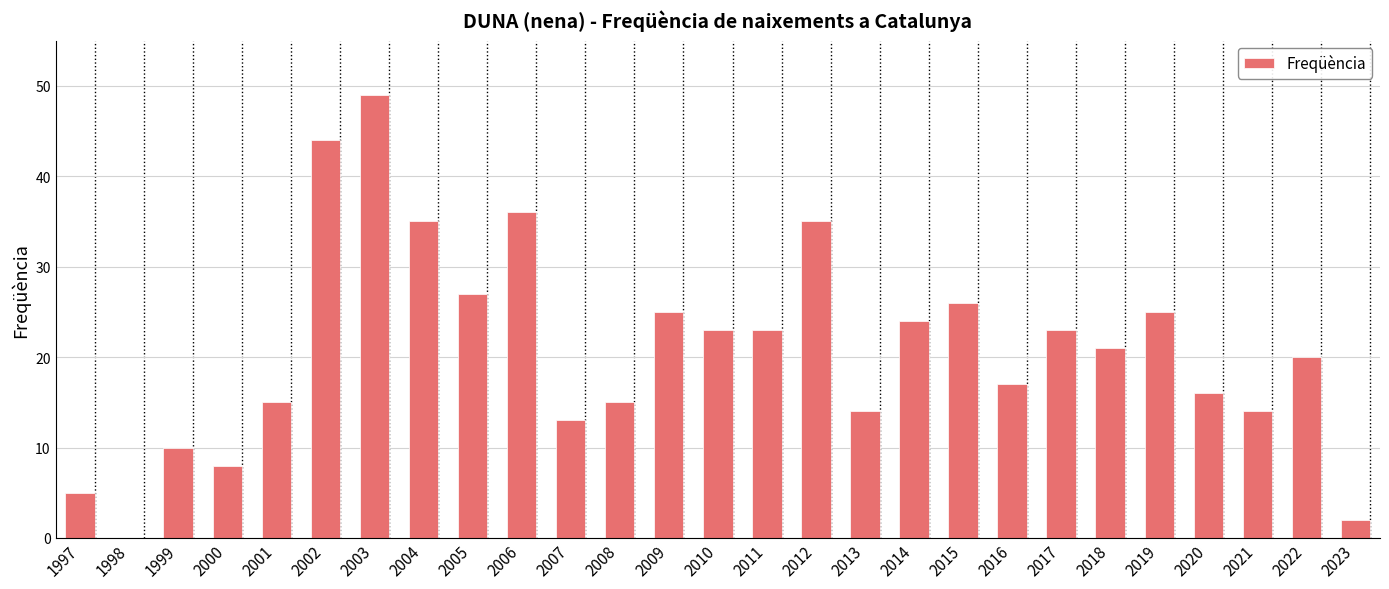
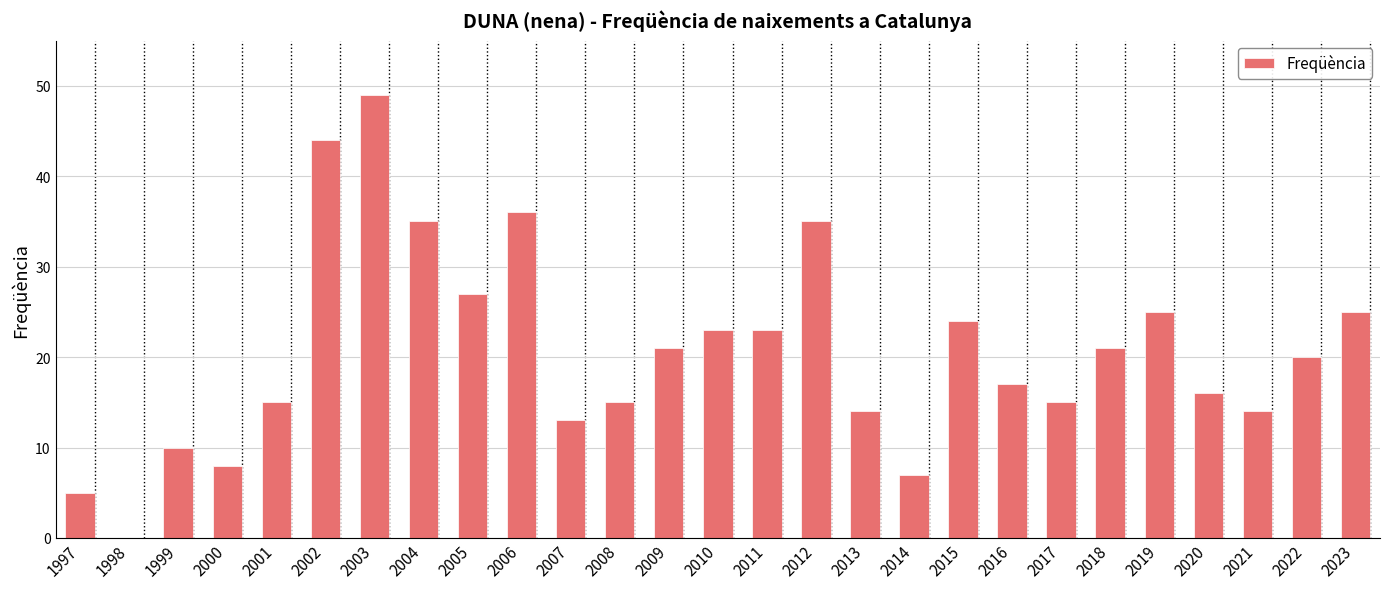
  {
    "1997": 5,
    "1998": 0,
    "1999": 10,
    "2000": 8,
    "2001": 15,
    "2002": 44,
    "2003": 49,
    "2004": 35,
    "2005": 27,
    "2006": 36,
    "2007": 13,
    "2008": 15,
-   "2009": 25,
+   "2009": 21,
    "2010": 23,
    "2011": 23,
    "2012": 35,
    "2013": 14,
-   "2014": 24,
-   "2015": 26,
+   "2014": 7,
+   "2015": 24,
    "2016": 17,
-   "2017": 23,
+   "2017": 15,
    "2018": 21,
    "2019": 25,
    "2020": 16,
    "2021": 14,
    "2022": 20,
-   "2023": 2
+   "2023": 25
  }
